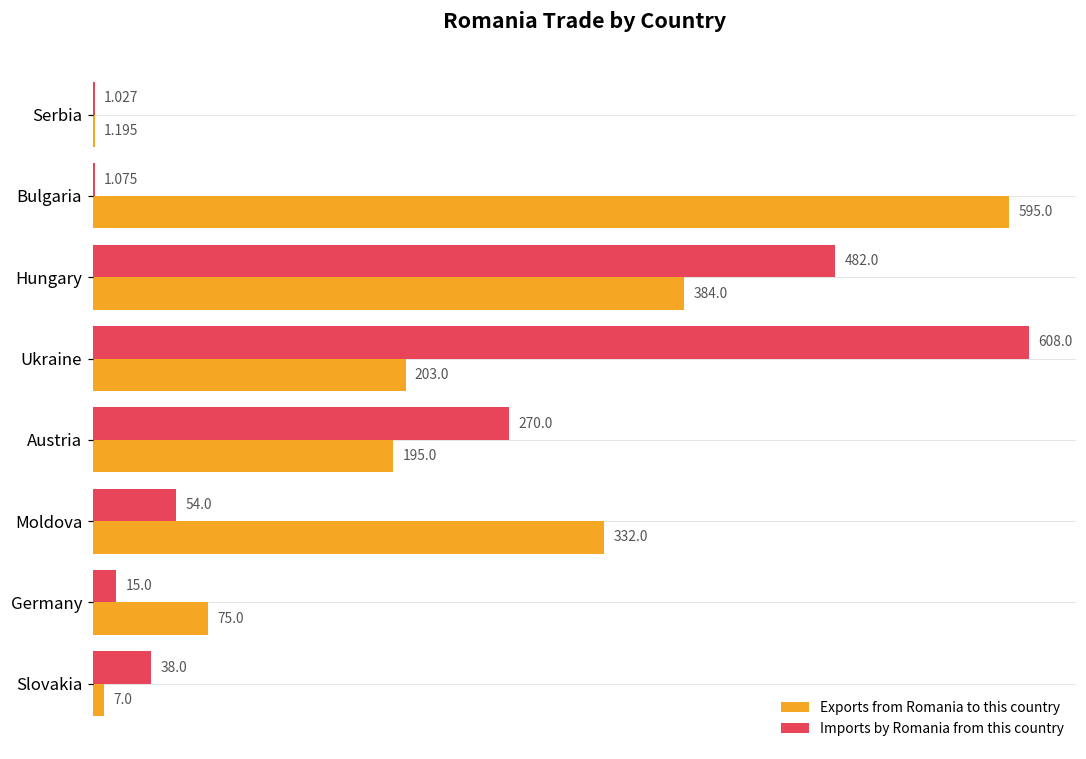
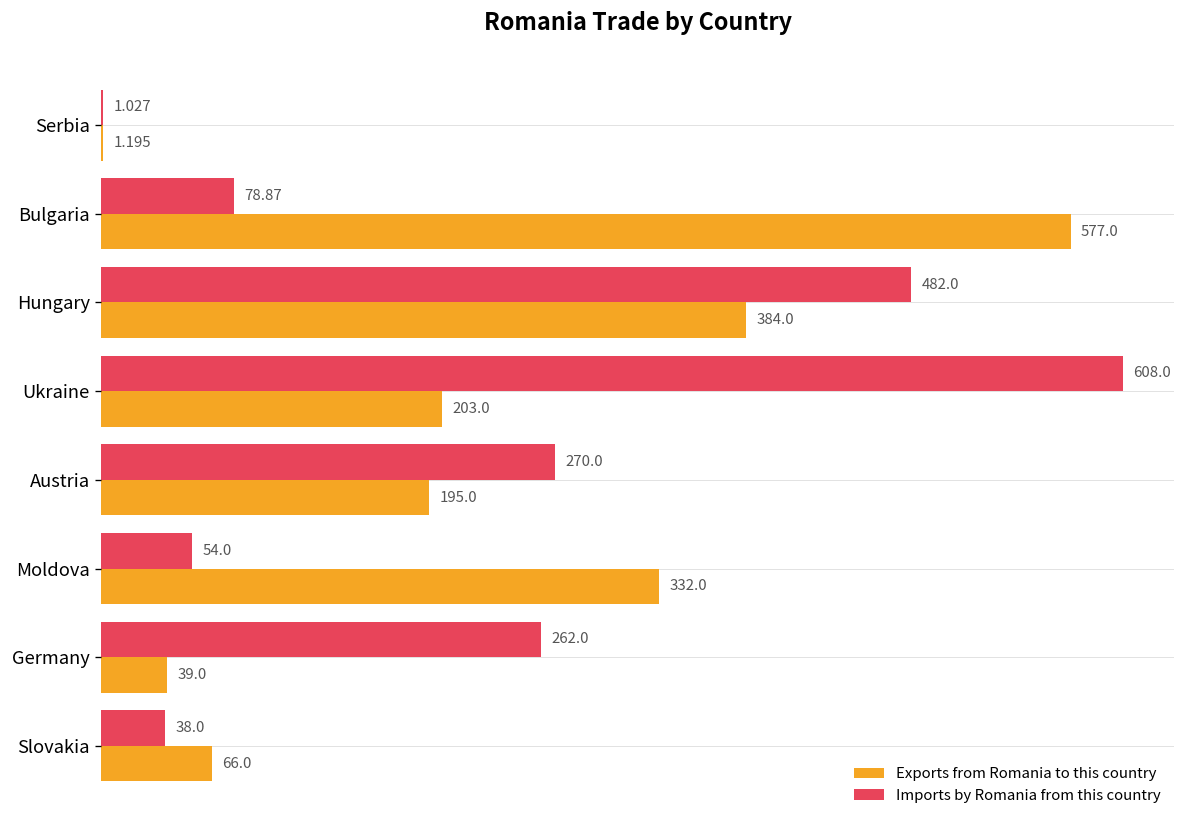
  {
    "Exports from Romania to this country": {
      "Serbia": 1.195,
-     "Bulgaria": 595.0,
+     "Bulgaria": 577.0,
      "Hungary": 384.0,
      "Ukraine": 203.0,
      "Austria": 195.0,
      "Moldova": 332.0,
-     "Germany": 75.0,
-     "Slovakia": 7.0
+     "Germany": 39.0,
+     "Slovakia": 66.0
    },
    "Imports by Romania from this country": {
      "Serbia": 1.027,
-     "Bulgaria": 1.075,
+     "Bulgaria": 78.87,
      "Hungary": 482.0,
      "Ukraine": 608.0,
      "Austria": 270.0,
      "Moldova": 54.0,
-     "Germany": 15.0,
+     "Germany": 262.0,
      "Slovakia": 38.0
    }
  }
